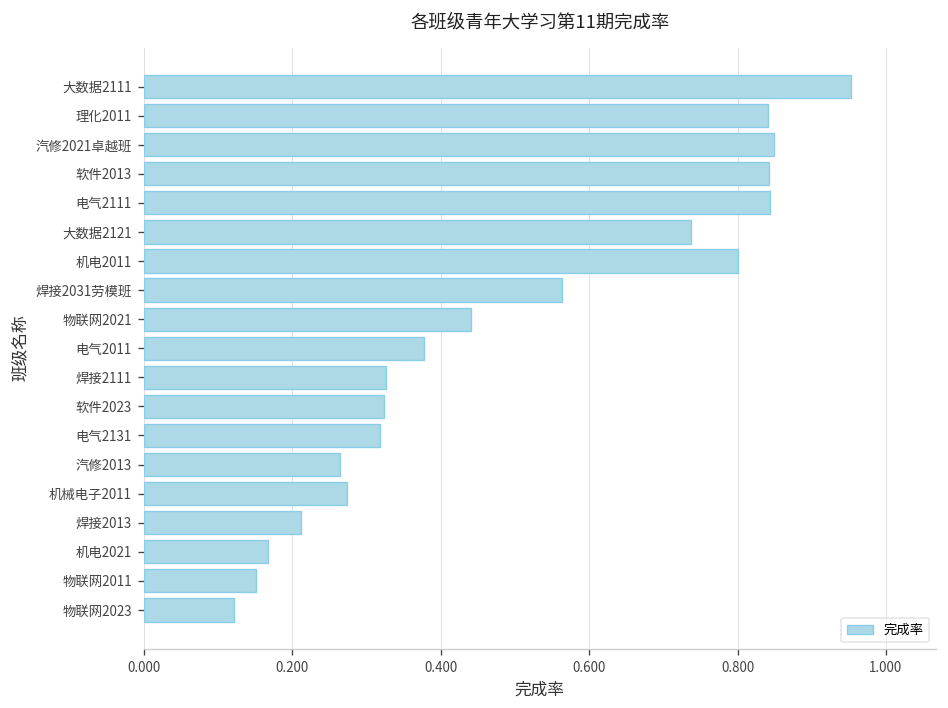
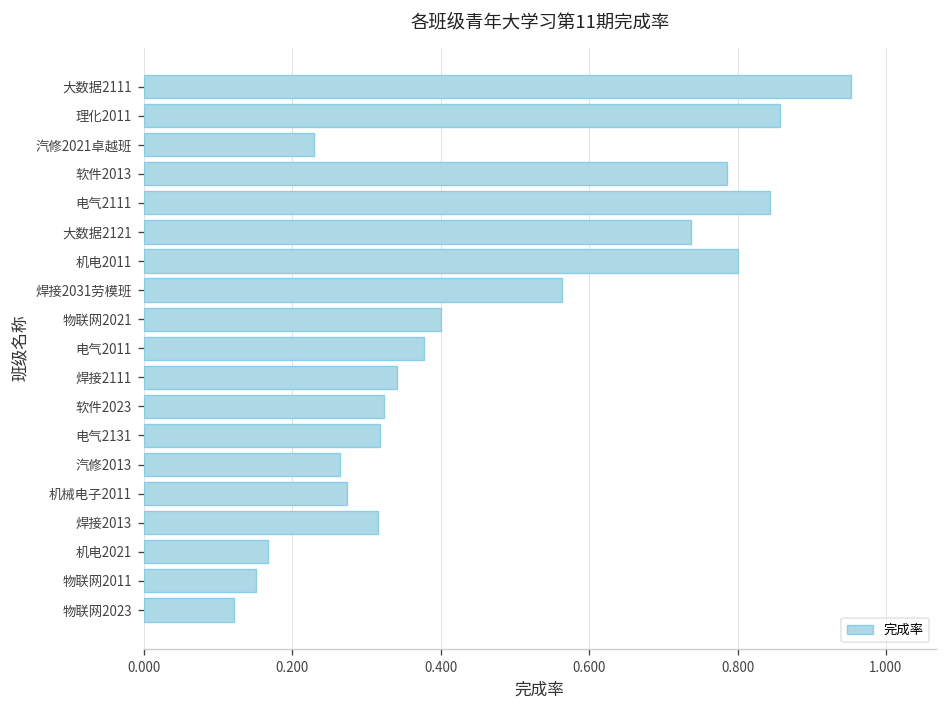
  {
    "大数据2111": 0.95,
-   "理化2011": 0.84,
-   "汽修2021卓越班": 0.85,
-   "软件2013": 0.84,
+   "理化2011": 0.86,
+   "汽修2021卓越班": 0.23,
+   "软件2013": 0.79,
    "电气2111": 0.84,
    "大数据2121": 0.74,
    "机电2011": 0.80,
    "焊接2031劳模班": 0.56,
-   "物联网2021": 0.44,
+   "物联网2021": 0.40,
    "电气2011": 0.38,
-   "焊接2111": 0.33,
+   "焊接2111": 0.34,
    "软件2023": 0.32,
    "电气2131": 0.32,
    "汽修2013": 0.27,
    "机械电子2011": 0.27,
-   "焊接2013": 0.21,
+   "焊接2013": 0.32,
    "机电2021": 0.17,
    "物联网2011": 0.15,
    "物联网2023": 0.12
  }
